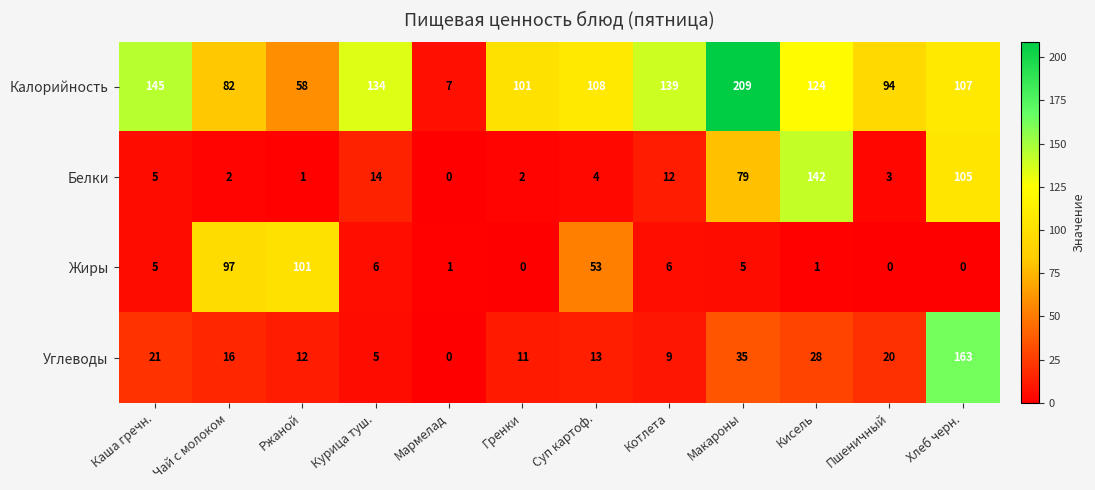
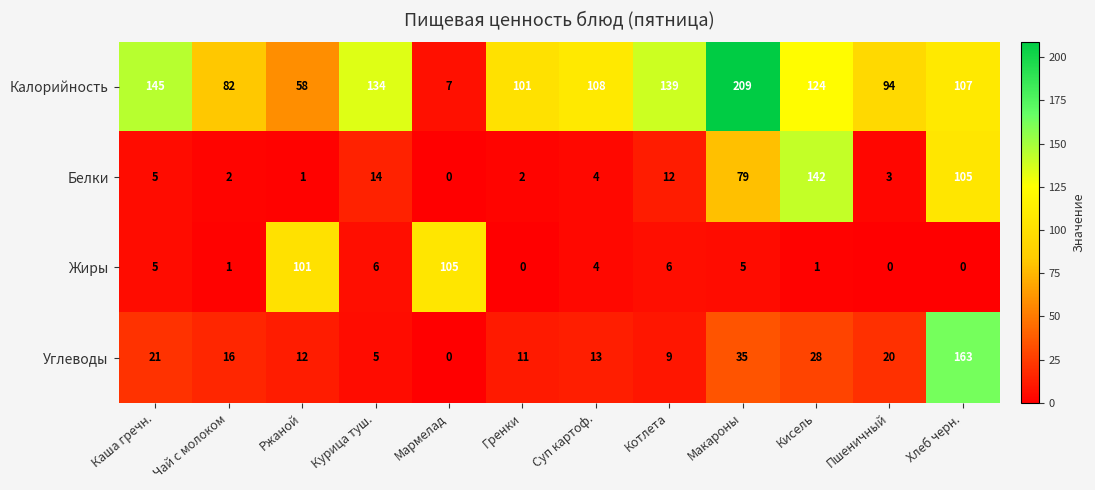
  {
    "Калорийность": {
      "Каша гречн.": 145,
      "Чай с молоком": 82,
      "Ржаной": 58,
      "Курица туш.": 134,
      "Мармелад": 7,
      "Гренки": 101,
      "Суп картоф.": 108,
      "Котлета": 139,
      "Макароны": 209,
      "Кисель": 124,
      "Пшеничный": 94,
      "Хлеб черн.": 107
    },
    "Белки": {
      "Каша гречн.": 5,
      "Чай с молоком": 2,
      "Ржаной": 1,
      "Курица туш.": 14,
      "Мармелад": 0,
      "Гренки": 2,
      "Суп картоф.": 4,
      "Котлета": 12,
      "Макароны": 79,
      "Кисель": 142,
      "Пшеничный": 3,
      "Хлеб черн.": 105
    },
    "Жиры": {
      "Каша гречн.": 5,
-     "Чай с молоком": 97,
+     "Чай с молоком": 1,
      "Ржаной": 101,
      "Курица туш.": 6,
-     "Мармелад": 1,
+     "Мармелад": 105,
      "Гренки": 0,
-     "Суп картоф.": 53,
+     "Суп картоф.": 4,
      "Котлета": 6,
      "Макароны": 5,
      "Кисель": 1,
      "Пшеничный": 0,
      "Хлеб черн.": 0
    },
    "Углеводы": {
      "Каша гречн.": 21,
      "Чай с молоком": 16,
      "Ржаной": 12,
      "Курица туш.": 5,
      "Мармелад": 0,
      "Гренки": 11,
      "Суп картоф.": 13,
      "Котлета": 9,
      "Макароны": 35,
      "Кисель": 28,
      "Пшеничный": 20,
      "Хлеб черн.": 163
    }
  }
